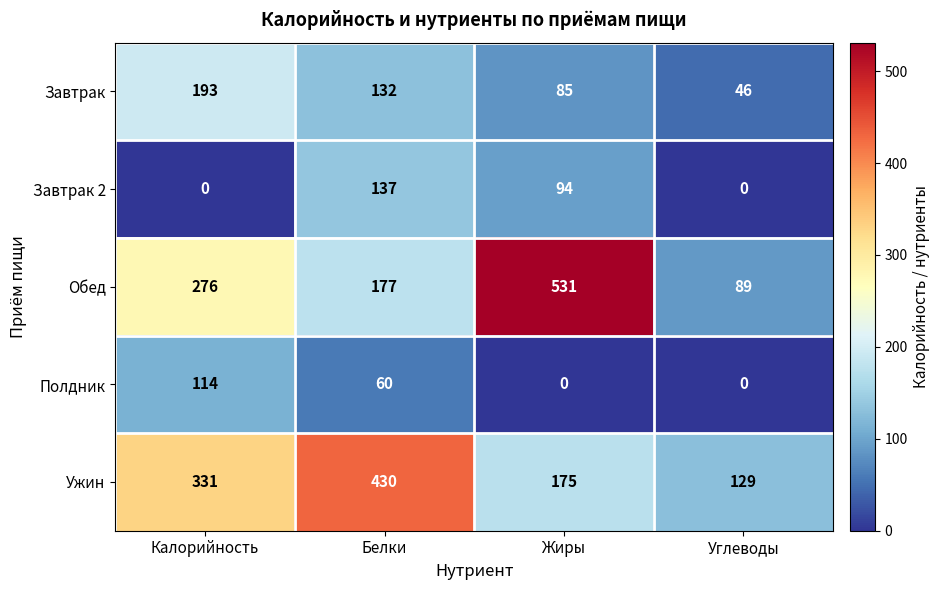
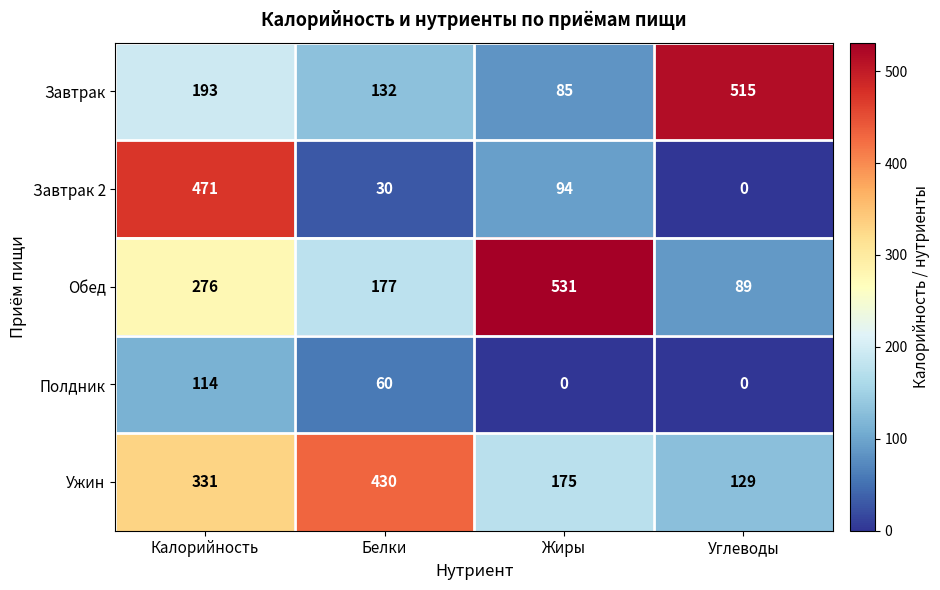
  {
    "Завтрак": {
      "Калорийность": 193,
      "Белки": 132,
      "Жиры": 85,
-     "Углеводы": 46
+     "Углеводы": 515
    },
    "Завтрак 2": {
-     "Калорийность": 0,
-     "Белки": 137,
+     "Калорийность": 471,
+     "Белки": 30,
      "Жиры": 94,
      "Углеводы": 0
    },
    "Обед": {
      "Калорийность": 276,
      "Белки": 177,
      "Жиры": 531,
      "Углеводы": 89
    },
    "Полдник": {
      "Калорийность": 114,
      "Белки": 60,
      "Жиры": 0,
      "Углеводы": 0
    },
    "Ужин": {
      "Калорийность": 331,
      "Белки": 430,
      "Жиры": 175,
      "Углеводы": 129
    }
  }
